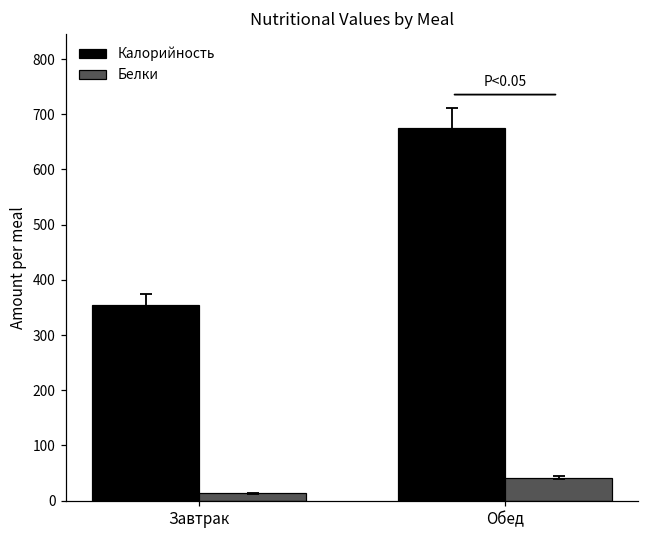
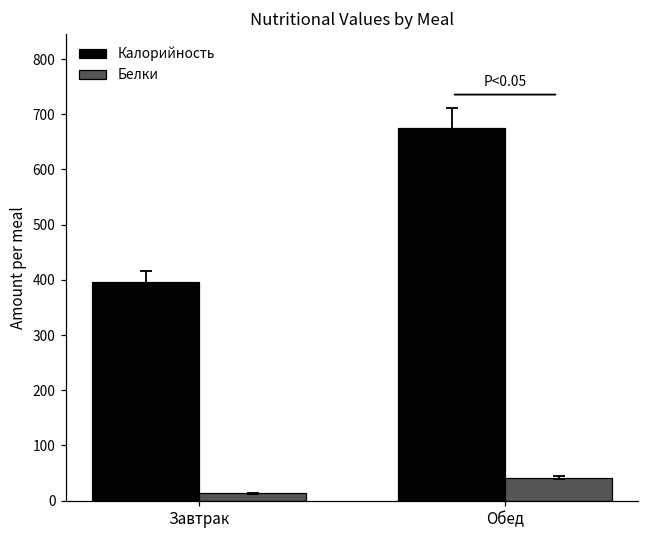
  {
    "Калорийность": {
-     "Завтрак": 350,
+     "Завтрак": 400,
      "Обед": 680
    },
    "Белки": {
      "Завтрак": 10,
      "Обед": 40
    }
  }
